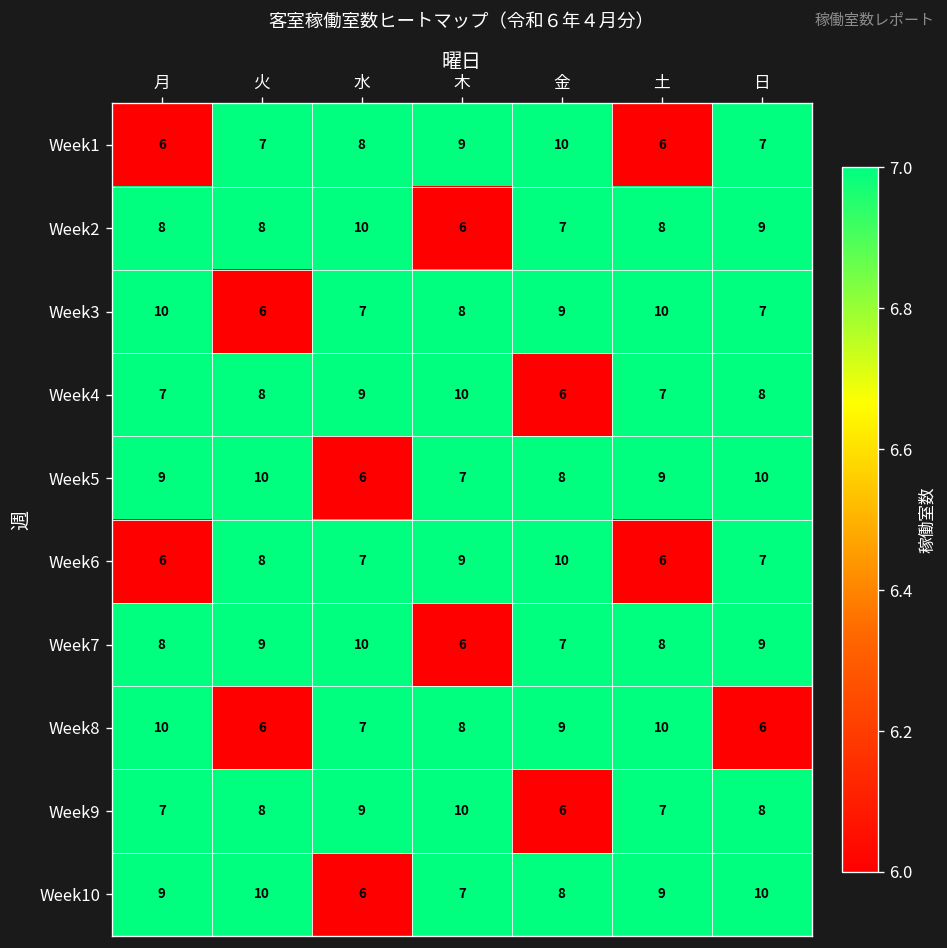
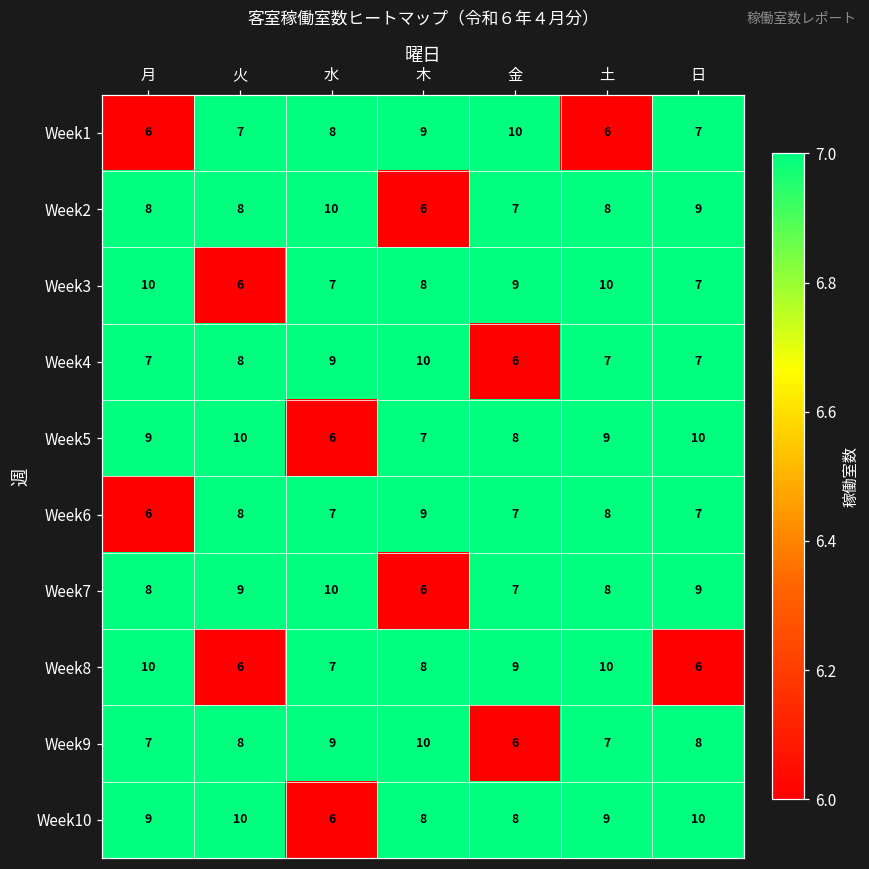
  {
    "Week1": {
      "月": 6,
      "火": 7,
      "水": 8,
      "木": 9,
      "金": 10,
      "土": 6,
      "日": 7
    },
    "Week2": {
      "月": 8,
      "火": 8,
      "水": 10,
      "木": 6,
      "金": 7,
      "土": 8,
      "日": 9
    },
    "Week3": {
      "月": 10,
      "火": 6,
      "水": 7,
      "木": 8,
      "金": 9,
      "土": 10,
      "日": 7
    },
    "Week4": {
      "月": 7,
      "火": 8,
      "水": 9,
      "木": 10,
      "金": 6,
      "土": 7,
-     "日": 8
+     "日": 7
    },
    "Week5": {
      "月": 9,
      "火": 10,
      "水": 6,
      "木": 7,
      "金": 8,
      "土": 9,
      "日": 10
    },
    "Week6": {
      "月": 6,
      "火": 8,
      "水": 7,
      "木": 9,
-     "金": 10,
-     "土": 6,
+     "金": 7,
+     "土": 8,
      "日": 7
    },
    "Week7": {
      "月": 8,
      "火": 9,
      "水": 10,
      "木": 6,
      "金": 7,
      "土": 8,
      "日": 9
    },
    "Week8": {
      "月": 10,
      "火": 6,
      "水": 7,
      "木": 8,
      "金": 9,
      "土": 10,
      "日": 6
    },
    "Week9": {
      "月": 7,
      "火": 8,
      "水": 9,
      "木": 10,
      "金": 6,
      "土": 7,
      "日": 8
    },
    "Week10": {
      "月": 9,
      "火": 10,
      "水": 6,
-     "木": 7,
+     "木": 8,
      "金": 8,
      "土": 9,
      "日": 10
    }
  }
